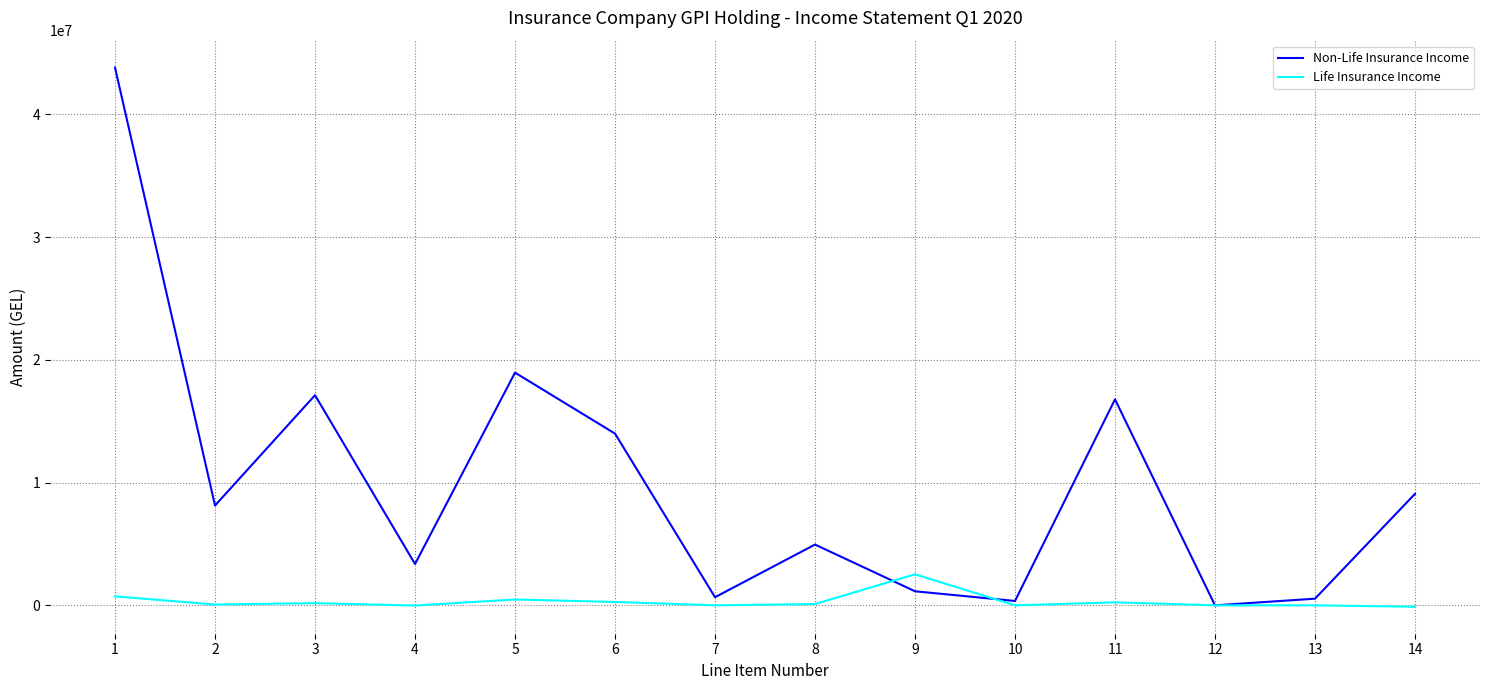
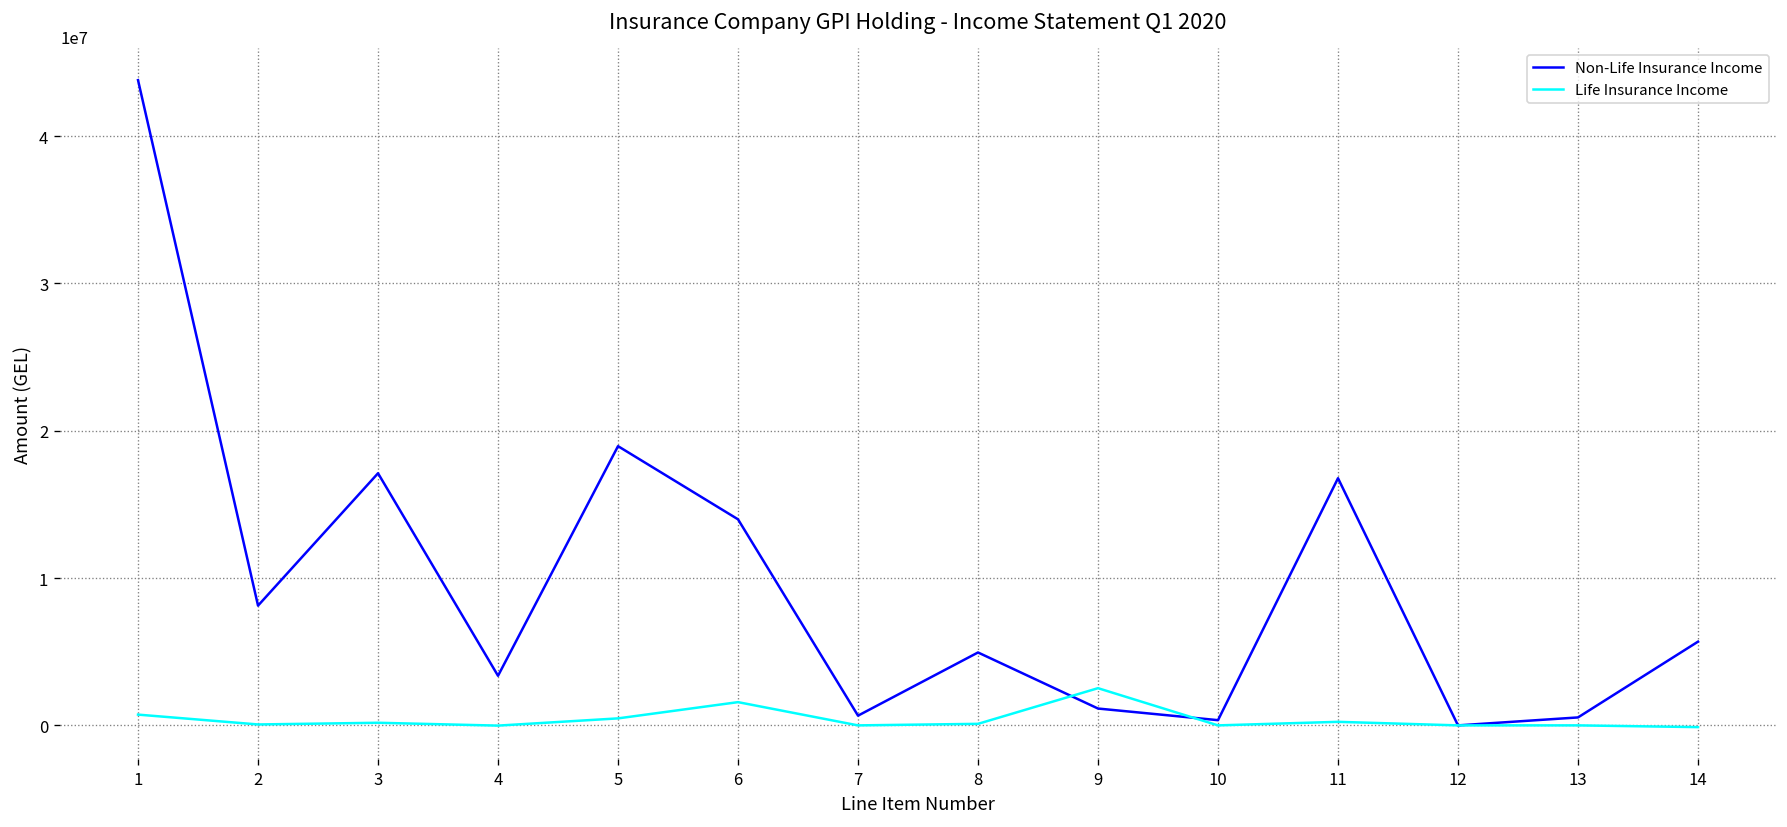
  {
    "Non-Life Insurance Income": {
      "1": 43800000,
      "2": 8100000,
      "3": 17100000,
      "4": 3400000,
      "5": 19000000,
      "6": 14000000,
      "7": 700000,
      "8": 4900000,
      "9": 1100000,
      "10": 400000,
      "11": 16800000,
      "13": 500000,
-     "14": 9100000
+     "14": 5700000
    },
    "Life Insurance Income": {
      "1": 700000,
      "2": 100000,
      "3": 200000,
      "4": 0,
      "5": 500000,
-     "6": 300000,
+     "6": 1600000,
      "7": 0,
      "8": 100000,
      "9": 2500000,
      "10": 0,
      "11": 200000,
      "13": 0,
      "14": -100000
    }
  }
